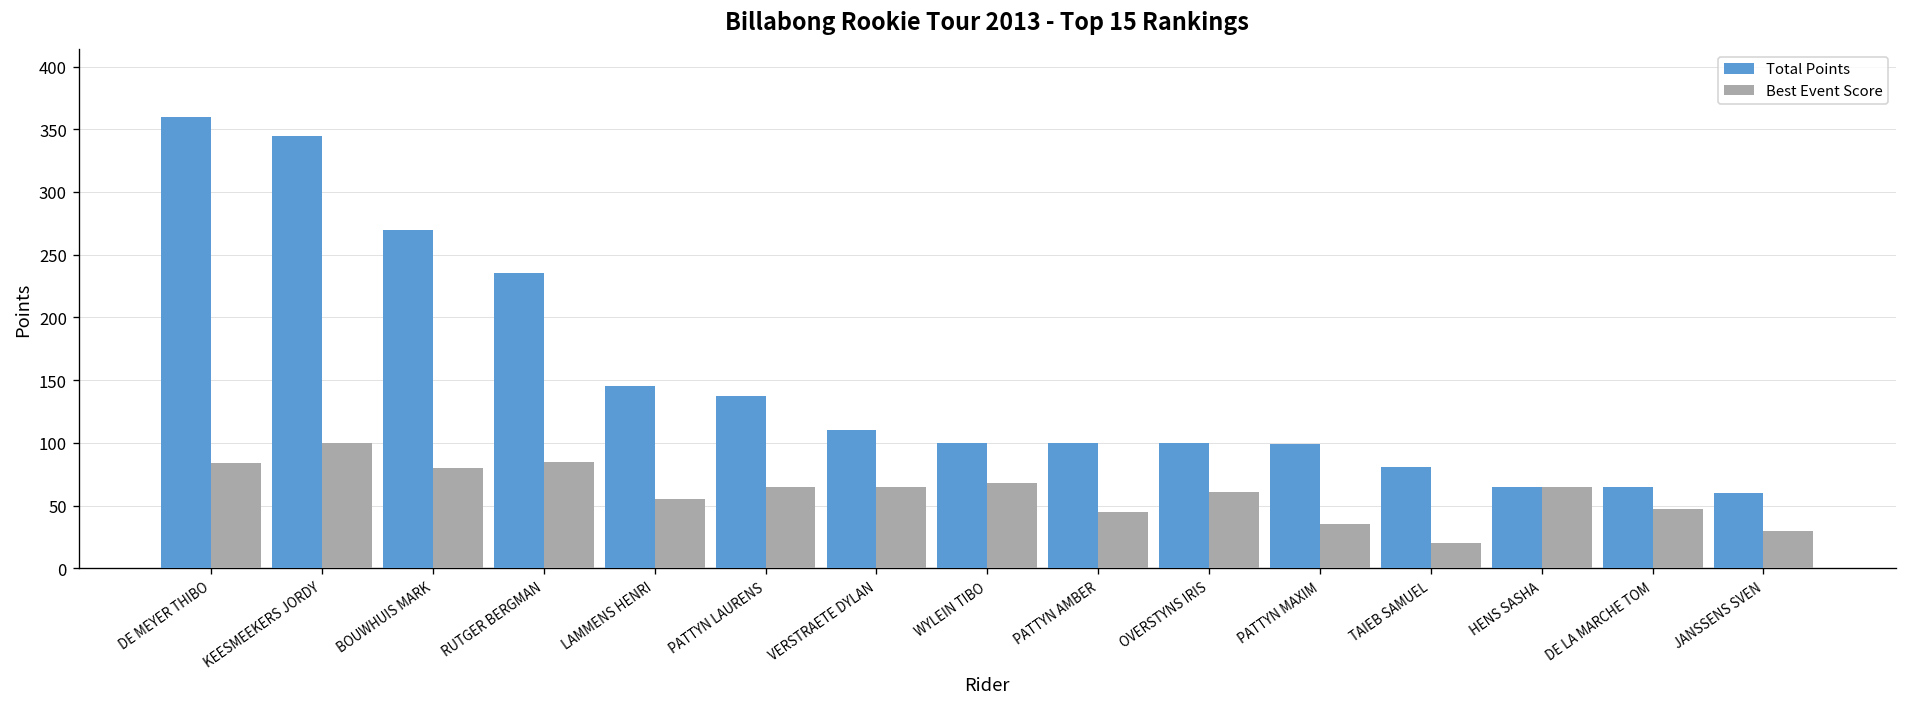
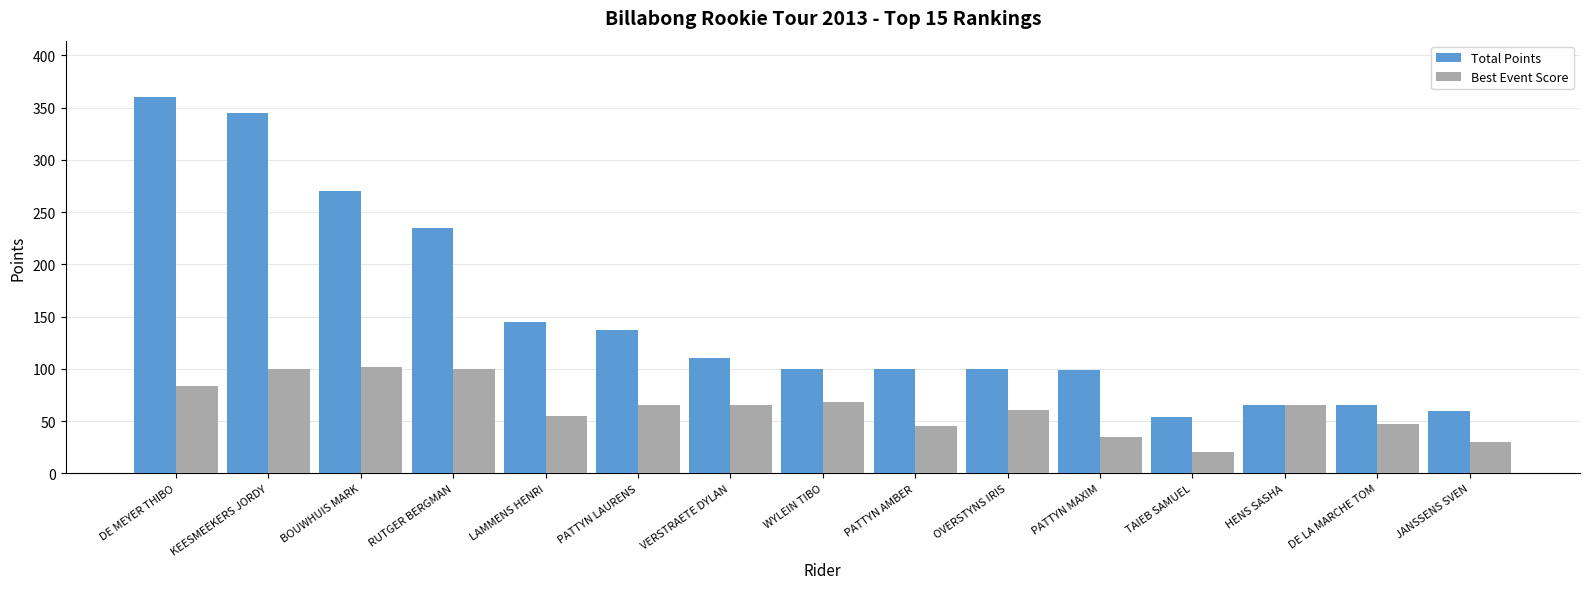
  {
    "Total Points": {
      "DE MEYER THIBO": 360,
      "KEESMEEKERS JORDY": 345,
      "BOUWHUIS MARK": 270,
      "RUTGER BERGMAN": 235,
      "LAMMENS HENRI": 145,
      "PATTYN LAURENS": 137,
      "VERSTRAETE DYLAN": 110,
      "WYLEIN TIBO": 100,
      "PATTYN AMBER": 100,
      "OVERSTYNS IRIS": 100,
      "PATTYN MAXIM": 99,
-     "TAIEB SAMUEL": 81,
+     "TAIEB SAMUEL": 54,
      "HENS SASHA": 65,
      "DE LA MARCHE TOM": 65,
      "JANSSENS SVEN": 60
    },
    "Best Event Score": {
      "DE MEYER THIBO": 84,
      "KEESMEEKERS JORDY": 100,
-     "BOUWHUIS MARK": 80,
-     "RUTGER BERGMAN": 85,
+     "BOUWHUIS MARK": 102,
+     "RUTGER BERGMAN": 100,
      "LAMMENS HENRI": 55,
      "PATTYN LAURENS": 65,
      "VERSTRAETE DYLAN": 65,
      "WYLEIN TIBO": 68,
      "PATTYN AMBER": 45,
      "OVERSTYNS IRIS": 61,
      "PATTYN MAXIM": 35,
      "TAIEB SAMUEL": 20,
      "HENS SASHA": 65,
      "DE LA MARCHE TOM": 47,
      "JANSSENS SVEN": 30
    }
  }
